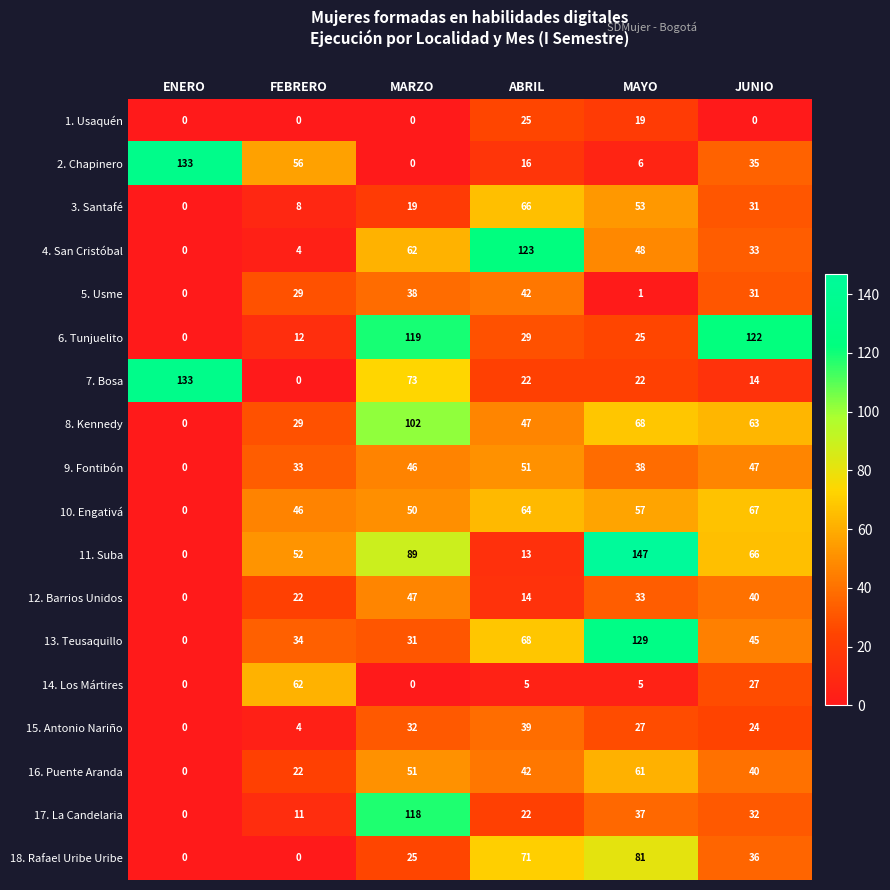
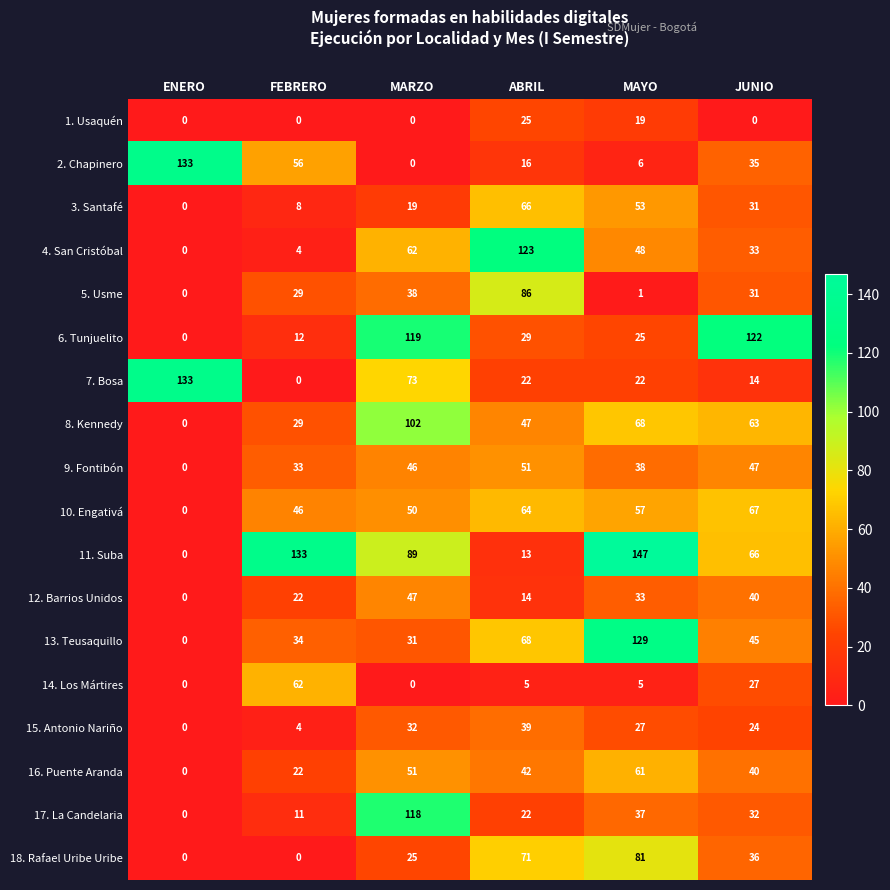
  {
    "1. Usaquén": {
      "ENERO": 0,
      "FEBRERO": 0,
      "MARZO": 0,
      "ABRIL": 25,
      "MAYO": 19,
      "JUNIO": 0
    },
    "2. Chapinero": {
      "ENERO": 133,
      "FEBRERO": 56,
      "MARZO": 0,
      "ABRIL": 16,
      "MAYO": 6,
      "JUNIO": 35
    },
    "3. Santafé": {
      "ENERO": 0,
      "FEBRERO": 8,
      "MARZO": 19,
      "ABRIL": 66,
      "MAYO": 53,
      "JUNIO": 31
    },
    "4. San Cristóbal": {
      "ENERO": 0,
      "FEBRERO": 4,
      "MARZO": 62,
      "ABRIL": 123,
      "MAYO": 48,
      "JUNIO": 33
    },
    "5. Usme": {
      "ENERO": 0,
      "FEBRERO": 29,
      "MARZO": 38,
-     "ABRIL": 42,
+     "ABRIL": 86,
      "MAYO": 1,
      "JUNIO": 31
    },
    "6. Tunjuelito": {
      "ENERO": 0,
      "FEBRERO": 12,
      "MARZO": 119,
      "ABRIL": 29,
      "MAYO": 25,
      "JUNIO": 122
    },
    "7. Bosa": {
      "ENERO": 133,
      "FEBRERO": 0,
      "MARZO": 73,
      "ABRIL": 22,
      "MAYO": 22,
      "JUNIO": 14
    },
    "8. Kennedy": {
      "ENERO": 0,
      "FEBRERO": 29,
      "MARZO": 102,
      "ABRIL": 47,
      "MAYO": 68,
      "JUNIO": 63
    },
    "9. Fontibón": {
      "ENERO": 0,
      "FEBRERO": 33,
      "MARZO": 46,
      "ABRIL": 51,
      "MAYO": 38,
      "JUNIO": 47
    },
    "10. Engativá": {
      "ENERO": 0,
      "FEBRERO": 46,
      "MARZO": 50,
      "ABRIL": 64,
      "MAYO": 57,
      "JUNIO": 67
    },
    "11. Suba": {
      "ENERO": 0,
-     "FEBRERO": 52,
+     "FEBRERO": 133,
      "MARZO": 89,
      "ABRIL": 13,
      "MAYO": 147,
      "JUNIO": 66
    },
    "12. Barrios Unidos": {
      "ENERO": 0,
      "FEBRERO": 22,
      "MARZO": 47,
      "ABRIL": 14,
      "MAYO": 33,
      "JUNIO": 40
    },
    "13. Teusaquillo": {
      "ENERO": 0,
      "FEBRERO": 34,
      "MARZO": 31,
      "ABRIL": 68,
      "MAYO": 129,
      "JUNIO": 45
    },
    "14. Los Mártires": {
      "ENERO": 0,
      "FEBRERO": 62,
      "MARZO": 0,
      "ABRIL": 5,
      "MAYO": 5,
      "JUNIO": 27
    },
    "15. Antonio Nariño": {
      "ENERO": 0,
      "FEBRERO": 4,
      "MARZO": 32,
      "ABRIL": 39,
      "MAYO": 27,
      "JUNIO": 24
    },
    "16. Puente Aranda": {
      "ENERO": 0,
      "FEBRERO": 22,
      "MARZO": 51,
      "ABRIL": 42,
      "MAYO": 61,
      "JUNIO": 40
    },
    "17. La Candelaria": {
      "ENERO": 0,
      "FEBRERO": 11,
      "MARZO": 118,
      "ABRIL": 22,
      "MAYO": 37,
      "JUNIO": 32
    },
    "18. Rafael Uribe Uribe": {
      "ENERO": 0,
      "FEBRERO": 0,
      "MARZO": 25,
      "ABRIL": 71,
      "MAYO": 81,
      "JUNIO": 36
    }
  }
